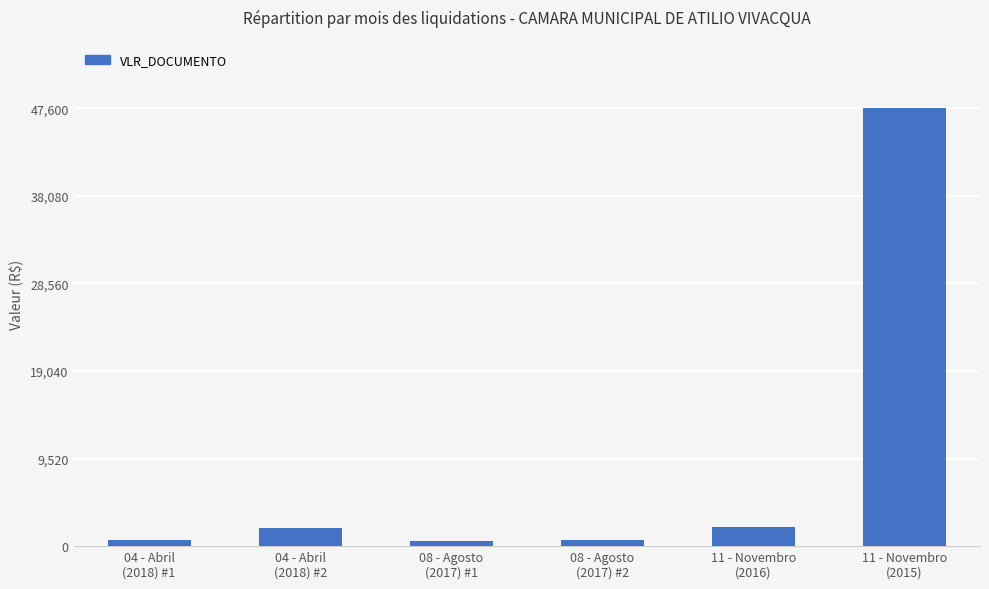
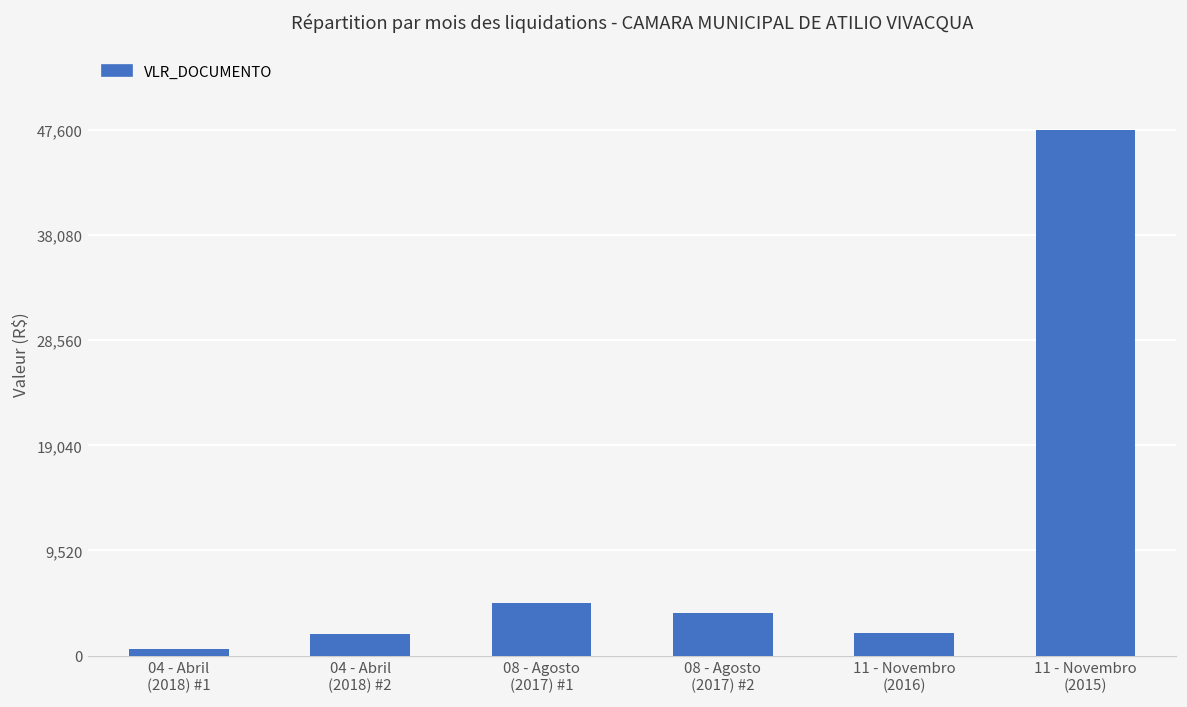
  {
    "04 - Abril (2018) #1": "1,000",
    "04 - Abril (2018) #2": "2,000",
-   "08 - Agosto (2017) #1": "1,000",
-   "08 - Agosto (2017) #2": "1,000",
+   "08 - Agosto (2017) #1": "5,000",
+   "08 - Agosto (2017) #2": "4,000",
    "11 - Novembro (2016)": "2,000",
    "11 - Novembro (2015)": "48,000"
  }
